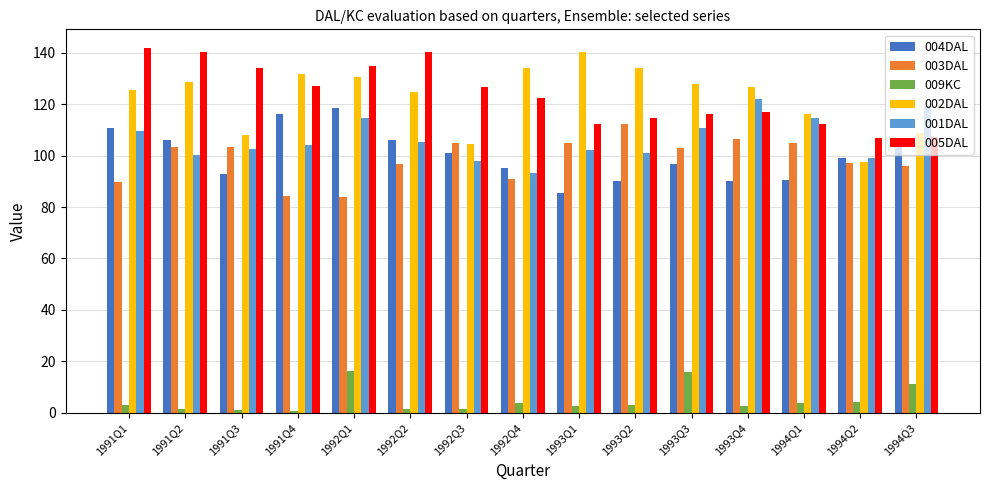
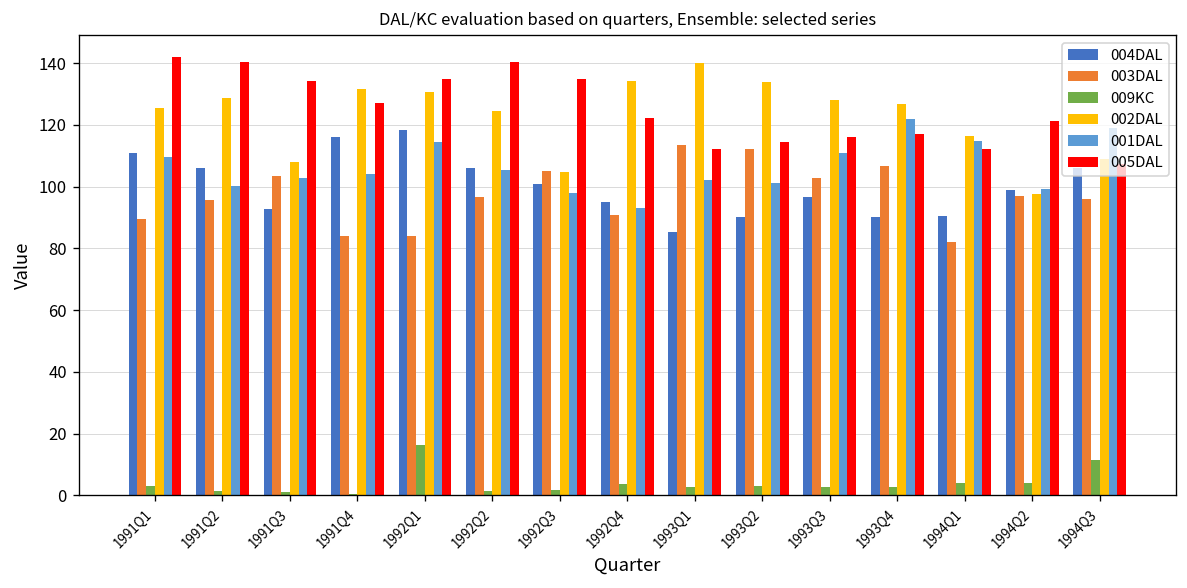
  {
    "003DAL": {
      "1991Q1": 90,
-     "1991Q2": 103,
+     "1991Q2": 96,
      "1991Q3": 103,
      "1991Q4": 84,
      "1992Q1": 84,
      "1992Q2": 97,
      "1992Q3": 105,
      "1992Q4": 91,
-     "1993Q1": 105,
+     "1993Q1": 113,
      "1993Q2": 112,
      "1993Q3": 103,
      "1993Q4": 107,
-     "1994Q1": 105,
+     "1994Q1": 82,
      "1994Q2": 97,
      "1994Q3": 96
    },
    "009KC": {
      "1991Q1": 3,
      "1991Q2": 2,
      "1991Q3": 1,
      "1992Q1": 16,
      "1992Q2": 1,
      "1992Q3": 2,
      "1992Q4": 4,
      "1993Q1": 3,
      "1993Q2": 3,
-     "1993Q3": 16,
+     "1993Q3": 3,
      "1993Q4": 3,
      "1994Q1": 4,
      "1994Q2": 4,
      "1994Q3": 11
    },
    "002DAL": {
      "1991Q1": 126,
      "1991Q2": 129,
      "1991Q3": 108,
      "1991Q4": 132,
      "1992Q1": 131,
      "1992Q2": 125,
      "1992Q3": 105,
      "1992Q4": 134,
      "1993Q1": 140,
      "1993Q2": 134,
      "1993Q3": 128,
      "1993Q4": 127,
      "1994Q1": 116,
      "1994Q2": 98
    },
    "005DAL": {
      "1991Q1": 142,
      "1991Q2": 140,
      "1991Q3": 134,
      "1991Q4": 127,
      "1992Q1": 135,
      "1992Q2": 140,
-     "1992Q3": 127,
+     "1992Q3": 135,
      "1992Q4": 122,
      "1993Q1": 112,
      "1993Q2": 115,
      "1993Q3": 116,
      "1993Q4": 117,
      "1994Q1": 112,
-     "1994Q2": 107
+     "1994Q2": 121
    }
  }
